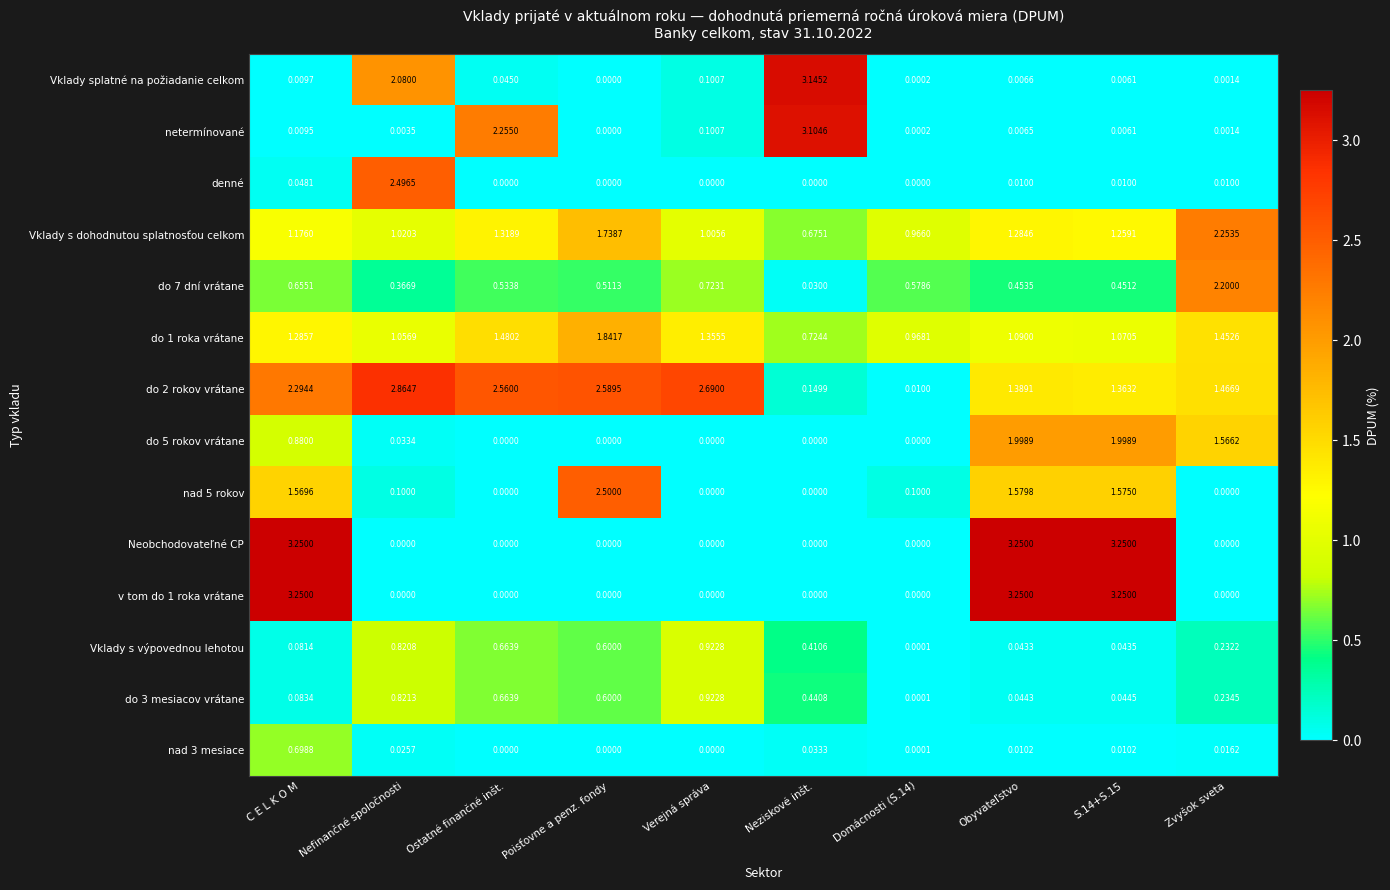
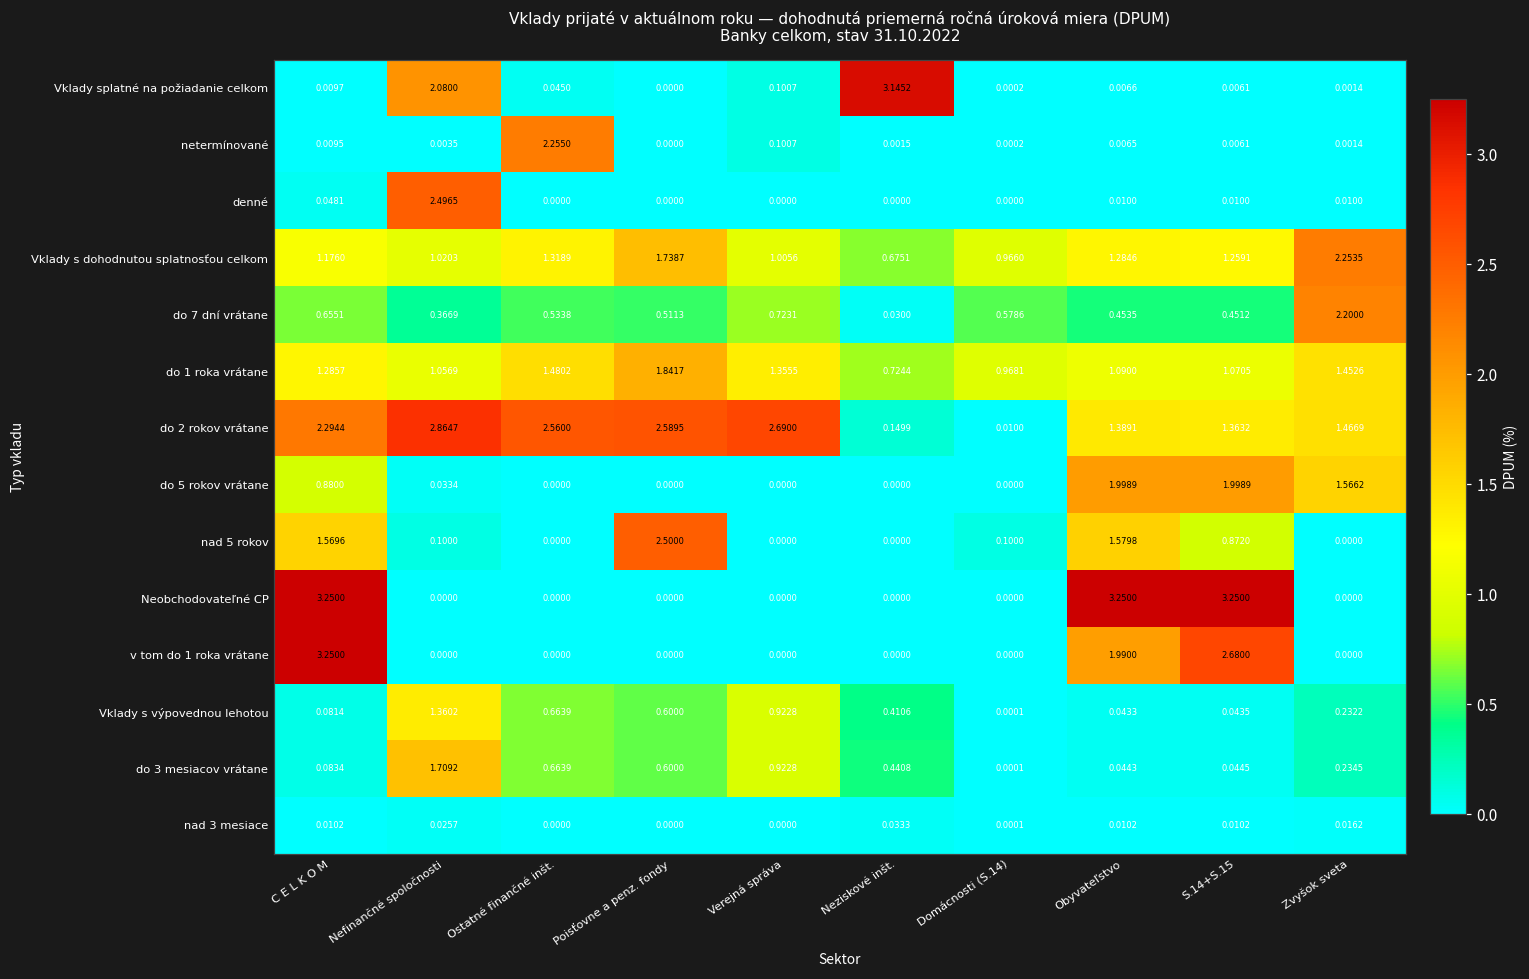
  {
    "Vklady splatné na požiadanie celkom": {
      "C E L K O M": 0.0097,
      "Nefinančné spoločnosti": 2.0800,
      "Ostatné finančné inšt.": 0.0450,
      "Poisťovne a penz. fondy": 0.0000,
      "Verejná správa": 0.1007,
      "Neziskové inšt.": 3.1452,
      "Domácnosti (S.14)": 0.0002,
      "Obyvateľstvo": 0.0066,
      "S.14+S.15": 0.0061,
      "Zvyšok sveta": 0.0014
    },
    "netermínované": {
      "C E L K O M": 0.0095,
      "Nefinančné spoločnosti": 0.0035,
      "Ostatné finančné inšt.": 2.2550,
      "Poisťovne a penz. fondy": 0.0000,
      "Verejná správa": 0.1007,
-     "Neziskové inšt.": 3.1046,
+     "Neziskové inšt.": 0.0015,
      "Domácnosti (S.14)": 0.0002,
      "Obyvateľstvo": 0.0065,
      "S.14+S.15": 0.0061,
      "Zvyšok sveta": 0.0014
    },
    "denné": {
      "C E L K O M": 0.0481,
      "Nefinančné spoločnosti": 2.4965,
      "Ostatné finančné inšt.": 0.0000,
      "Poisťovne a penz. fondy": 0.0000,
      "Verejná správa": 0.0000,
      "Neziskové inšt.": 0.0000,
      "Domácnosti (S.14)": 0.0000,
      "Obyvateľstvo": 0.0100,
      "S.14+S.15": 0.0100,
      "Zvyšok sveta": 0.0100
    },
    "Vklady s dohodnutou splatnosťou celkom": {
      "C E L K O M": 1.1760,
      "Nefinančné spoločnosti": 1.0203,
      "Ostatné finančné inšt.": 1.3189,
      "Poisťovne a penz. fondy": 1.7387,
      "Verejná správa": 1.0056,
      "Neziskové inšt.": 0.6751,
      "Domácnosti (S.14)": 0.9660,
      "Obyvateľstvo": 1.2846,
      "S.14+S.15": 1.2591,
      "Zvyšok sveta": 2.2535
    },
    "do 7 dní vrátane": {
      "C E L K O M": 0.6551,
      "Nefinančné spoločnosti": 0.3669,
      "Ostatné finančné inšt.": 0.5338,
      "Poisťovne a penz. fondy": 0.5113,
      "Verejná správa": 0.7231,
      "Neziskové inšt.": 0.0300,
      "Domácnosti (S.14)": 0.5786,
      "Obyvateľstvo": 0.4535,
      "S.14+S.15": 0.4512,
      "Zvyšok sveta": 2.2000
    },
    "do 1 roka vrátane": {
      "C E L K O M": 1.2857,
      "Nefinančné spoločnosti": 1.0569,
      "Ostatné finančné inšt.": 1.4802,
      "Poisťovne a penz. fondy": 1.8417,
      "Verejná správa": 1.3555,
      "Neziskové inšt.": 0.7244,
      "Domácnosti (S.14)": 0.9681,
      "Obyvateľstvo": 1.0900,
      "S.14+S.15": 1.0705,
      "Zvyšok sveta": 1.4526
    },
    "do 2 rokov vrátane": {
      "C E L K O M": 2.2944,
      "Nefinančné spoločnosti": 2.8647,
      "Ostatné finančné inšt.": 2.5600,
      "Poisťovne a penz. fondy": 2.5895,
      "Verejná správa": 2.6900,
      "Neziskové inšt.": 0.1499,
      "Domácnosti (S.14)": 0.0100,
      "Obyvateľstvo": 1.3891,
      "S.14+S.15": 1.3632,
      "Zvyšok sveta": 1.4669
    },
    "do 5 rokov vrátane": {
      "C E L K O M": 0.8800,
      "Nefinančné spoločnosti": 0.0334,
      "Ostatné finančné inšt.": 0.0000,
      "Poisťovne a penz. fondy": 0.0000,
      "Verejná správa": 0.0000,
      "Neziskové inšt.": 0.0000,
      "Domácnosti (S.14)": 0.0000,
      "Obyvateľstvo": 1.9989,
      "S.14+S.15": 1.9989,
      "Zvyšok sveta": 1.5662
    },
    "nad 5 rokov": {
      "C E L K O M": 1.5696,
      "Nefinančné spoločnosti": 0.1000,
      "Ostatné finančné inšt.": 0.0000,
      "Poisťovne a penz. fondy": 2.5000,
      "Verejná správa": 0.0000,
      "Neziskové inšt.": 0.0000,
      "Domácnosti (S.14)": 0.1000,
      "Obyvateľstvo": 1.5798,
-     "S.14+S.15": 1.5750,
+     "S.14+S.15": 0.8720,
      "Zvyšok sveta": 0.0000
    },
    "Neobchodovateľné CP": {
      "C E L K O M": 3.2500,
      "Nefinančné spoločnosti": 0.0000,
      "Ostatné finančné inšt.": 0.0000,
      "Poisťovne a penz. fondy": 0.0000,
      "Verejná správa": 0.0000,
      "Neziskové inšt.": 0.0000,
      "Domácnosti (S.14)": 0.0000,
      "Obyvateľstvo": 3.2500,
      "S.14+S.15": 3.2500,
      "Zvyšok sveta": 0.0000
    },
    "v tom do 1 roka vrátane": {
      "C E L K O M": 3.2500,
      "Nefinančné spoločnosti": 0.0000,
      "Ostatné finančné inšt.": 0.0000,
      "Poisťovne a penz. fondy": 0.0000,
      "Verejná správa": 0.0000,
      "Neziskové inšt.": 0.0000,
      "Domácnosti (S.14)": 0.0000,
-     "Obyvateľstvo": 3.2500,
-     "S.14+S.15": 3.2500,
+     "Obyvateľstvo": 1.9900,
+     "S.14+S.15": 2.6800,
      "Zvyšok sveta": 0.0000
    },
    "Vklady s výpovednou lehotou": {
      "C E L K O M": 0.0814,
-     "Nefinančné spoločnosti": 0.8208,
+     "Nefinančné spoločnosti": 1.3602,
      "Ostatné finančné inšt.": 0.6639,
      "Poisťovne a penz. fondy": 0.6000,
      "Verejná správa": 0.9228,
      "Neziskové inšt.": 0.4106,
      "Domácnosti (S.14)": 0.0001,
      "Obyvateľstvo": 0.0433,
      "S.14+S.15": 0.0435,
      "Zvyšok sveta": 0.2322
    },
    "do 3 mesiacov vrátane": {
      "C E L K O M": 0.0834,
-     "Nefinančné spoločnosti": 0.8213,
+     "Nefinančné spoločnosti": 1.7092,
      "Ostatné finančné inšt.": 0.6639,
      "Poisťovne a penz. fondy": 0.6000,
      "Verejná správa": 0.9228,
      "Neziskové inšt.": 0.4408,
      "Domácnosti (S.14)": 0.0001,
      "Obyvateľstvo": 0.0443,
      "S.14+S.15": 0.0445,
      "Zvyšok sveta": 0.2345
    },
    "nad 3 mesiace": {
-     "C E L K O M": 0.6988,
+     "C E L K O M": 0.0102,
      "Nefinančné spoločnosti": 0.0257,
      "Ostatné finančné inšt.": 0.0000,
      "Poisťovne a penz. fondy": 0.0000,
      "Verejná správa": 0.0000,
      "Neziskové inšt.": 0.0333,
      "Domácnosti (S.14)": 0.0001,
      "Obyvateľstvo": 0.0102,
      "S.14+S.15": 0.0102,
      "Zvyšok sveta": 0.0162
    }
  }
